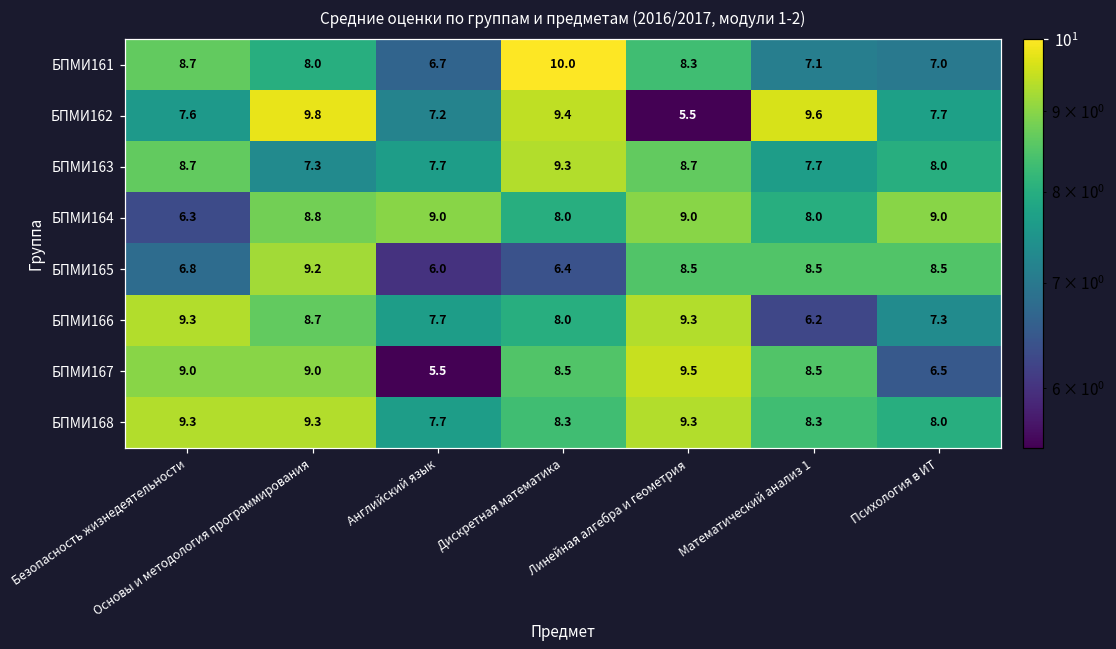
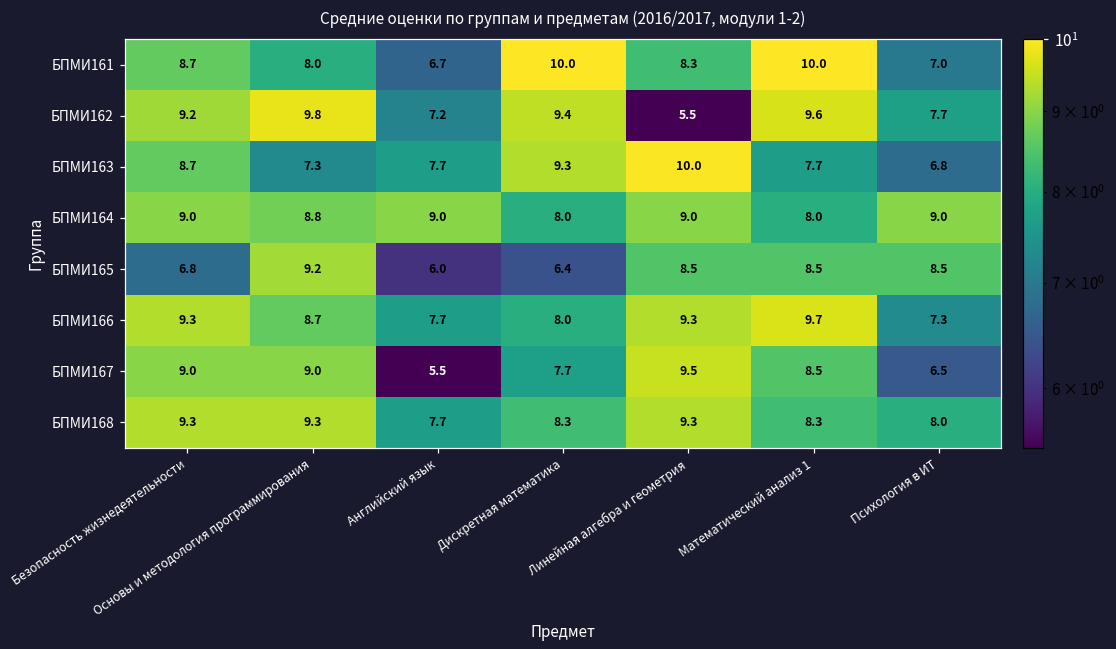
  {
    "БПМИ161": {
      "Безопасность жизнедеятельности": 8.7,
      "Основы и методология программирования": 8.0,
      "Английский язык": 6.7,
      "Дискретная математика": 10.0,
      "Линейная алгебра и геометрия": 8.3,
-     "Математический анализ 1": 7.1,
+     "Математический анализ 1": 10.0,
      "Психология в ИТ": 7.0
    },
    "БПМИ162": {
-     "Безопасность жизнедеятельности": 7.6,
+     "Безопасность жизнедеятельности": 9.2,
      "Основы и методология программирования": 9.8,
      "Английский язык": 7.2,
      "Дискретная математика": 9.4,
      "Линейная алгебра и геометрия": 5.5,
      "Математический анализ 1": 9.6,
      "Психология в ИТ": 7.7
    },
    "БПМИ163": {
      "Безопасность жизнедеятельности": 8.7,
      "Основы и методология программирования": 7.3,
      "Английский язык": 7.7,
      "Дискретная математика": 9.3,
-     "Линейная алгебра и геометрия": 8.7,
+     "Линейная алгебра и геометрия": 10.0,
      "Математический анализ 1": 7.7,
-     "Психология в ИТ": 8.0
+     "Психология в ИТ": 6.8
    },
    "БПМИ164": {
-     "Безопасность жизнедеятельности": 6.3,
+     "Безопасность жизнедеятельности": 9.0,
      "Основы и методология программирования": 8.8,
      "Английский язык": 9.0,
      "Дискретная математика": 8.0,
      "Линейная алгебра и геометрия": 9.0,
      "Математический анализ 1": 8.0,
      "Психология в ИТ": 9.0
    },
    "БПМИ165": {
      "Безопасность жизнедеятельности": 6.8,
      "Основы и методология программирования": 9.2,
      "Английский язык": 6.0,
      "Дискретная математика": 6.4,
      "Линейная алгебра и геометрия": 8.5,
      "Математический анализ 1": 8.5,
      "Психология в ИТ": 8.5
    },
    "БПМИ166": {
      "Безопасность жизнедеятельности": 9.3,
      "Основы и методология программирования": 8.7,
      "Английский язык": 7.7,
      "Дискретная математика": 8.0,
      "Линейная алгебра и геометрия": 9.3,
-     "Математический анализ 1": 6.2,
+     "Математический анализ 1": 9.7,
      "Психология в ИТ": 7.3
    },
    "БПМИ167": {
      "Безопасность жизнедеятельности": 9.0,
      "Основы и методология программирования": 9.0,
      "Английский язык": 5.5,
-     "Дискретная математика": 8.5,
+     "Дискретная математика": 7.7,
      "Линейная алгебра и геометрия": 9.5,
      "Математический анализ 1": 8.5,
      "Психология в ИТ": 6.5
    },
    "БПМИ168": {
      "Безопасность жизнедеятельности": 9.3,
      "Основы и методология программирования": 9.3,
      "Английский язык": 7.7,
      "Дискретная математика": 8.3,
      "Линейная алгебра и геометрия": 9.3,
      "Математический анализ 1": 8.3,
      "Психология в ИТ": 8.0
    }
  }
